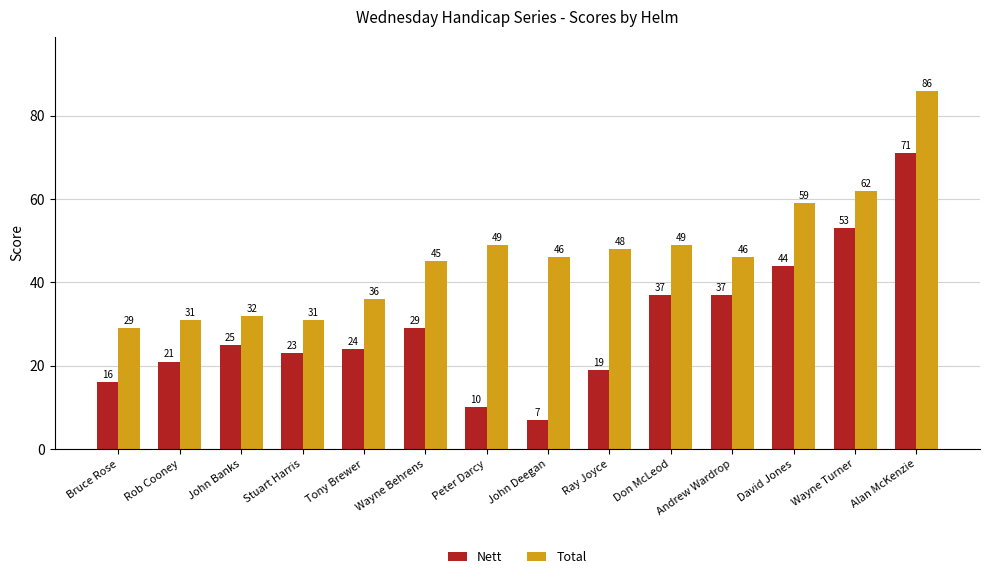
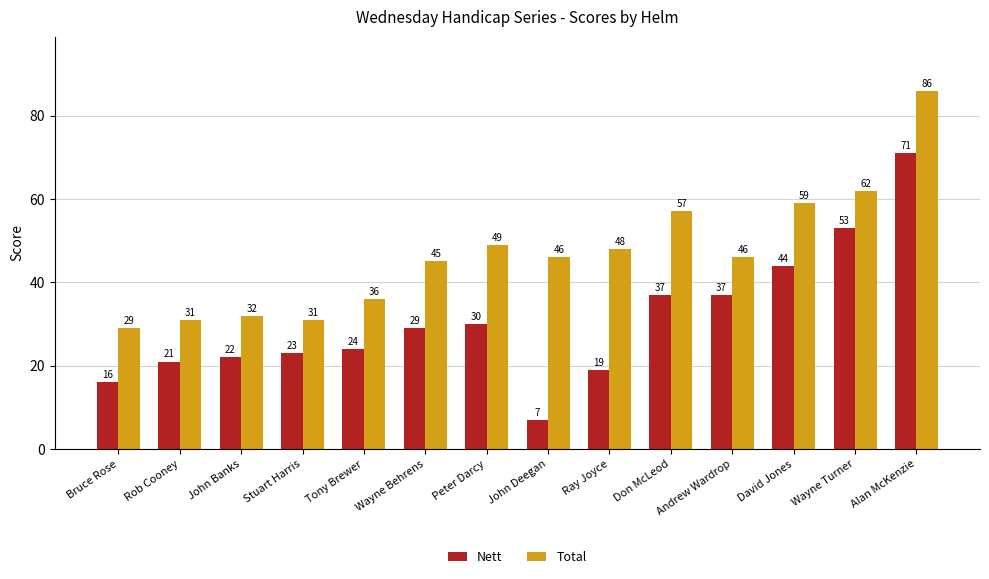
  {
    "Nett": {
      "Bruce Rose": 16,
      "Rob Cooney": 21,
-     "John Banks": 25,
+     "John Banks": 22,
      "Stuart Harris": 23,
      "Tony Brewer": 24,
      "Wayne Behrens": 29,
-     "Peter Darcy": 10,
+     "Peter Darcy": 30,
      "John Deegan": 7,
      "Ray Joyce": 19,
      "Don McLeod": 37,
      "Andrew Wardrop": 37,
      "David Jones": 44,
      "Wayne Turner": 53,
      "Alan McKenzie": 71
    },
    "Total": {
      "Bruce Rose": 29,
      "Rob Cooney": 31,
      "John Banks": 32,
      "Stuart Harris": 31,
      "Tony Brewer": 36,
      "Wayne Behrens": 45,
      "Peter Darcy": 49,
      "John Deegan": 46,
      "Ray Joyce": 48,
-     "Don McLeod": 49,
+     "Don McLeod": 57,
      "Andrew Wardrop": 46,
      "David Jones": 59,
      "Wayne Turner": 62,
      "Alan McKenzie": 86
    }
  }
